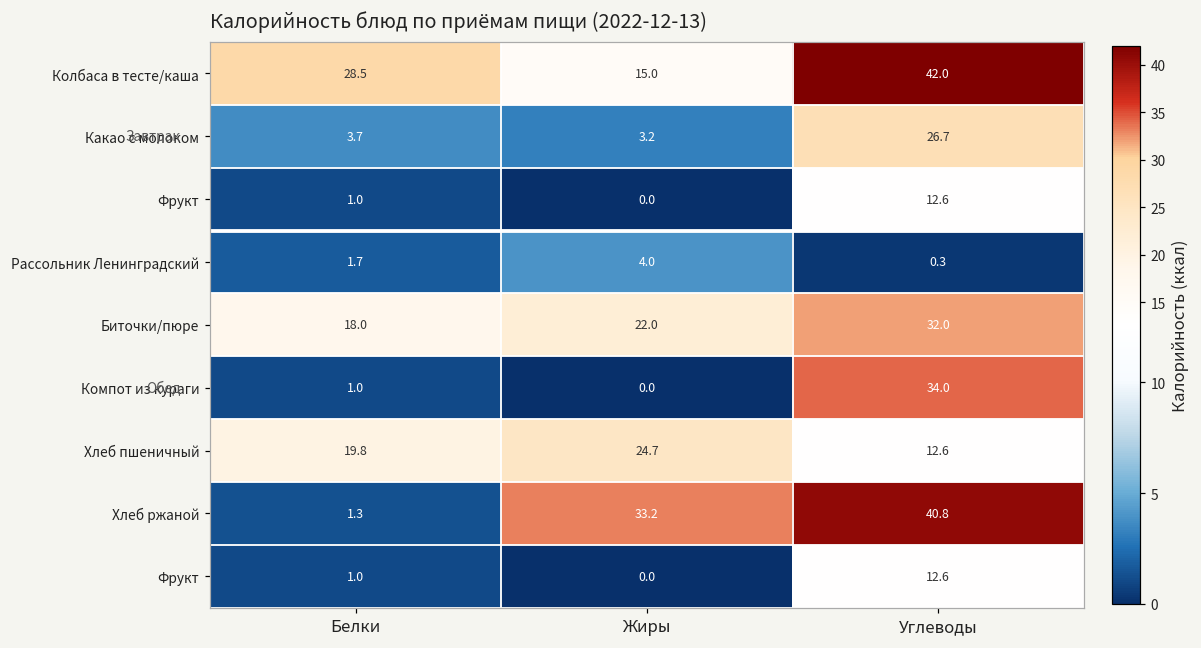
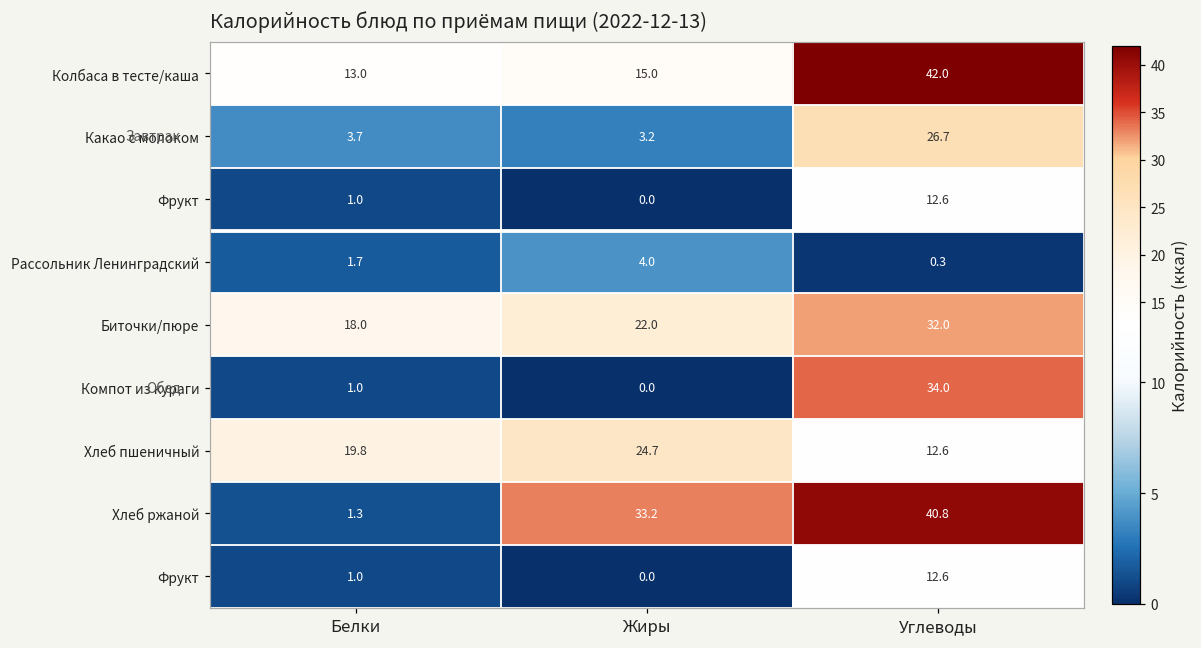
  {
    "Колбаса в тесте/каша": {
-     "Белки": 28.5,
+     "Белки": 13.0,
      "Жиры": 15.0,
      "Углеводы": 42.0
    },
    "Какао с молоком": {
      "Белки": 3.7,
      "Жиры": 3.2,
      "Углеводы": 26.7
    },
    "Рассольник Ленинградский": {
      "Белки": 1.7,
      "Жиры": 4.0,
      "Углеводы": 0.3
    },
    "Биточки/пюре": {
      "Белки": 18.0,
      "Жиры": 22.0,
      "Углеводы": 32.0
    },
    "Компот из кураги": {
      "Белки": 1.0,
      "Жиры": 0.0,
      "Углеводы": 34.0
    },
    "Хлеб пшеничный": {
      "Белки": 19.8,
      "Жиры": 24.7,
      "Углеводы": 12.6
    },
    "Хлеб ржаной": {
      "Белки": 1.3,
      "Жиры": 33.2,
      "Углеводы": 40.8
    }
  }
